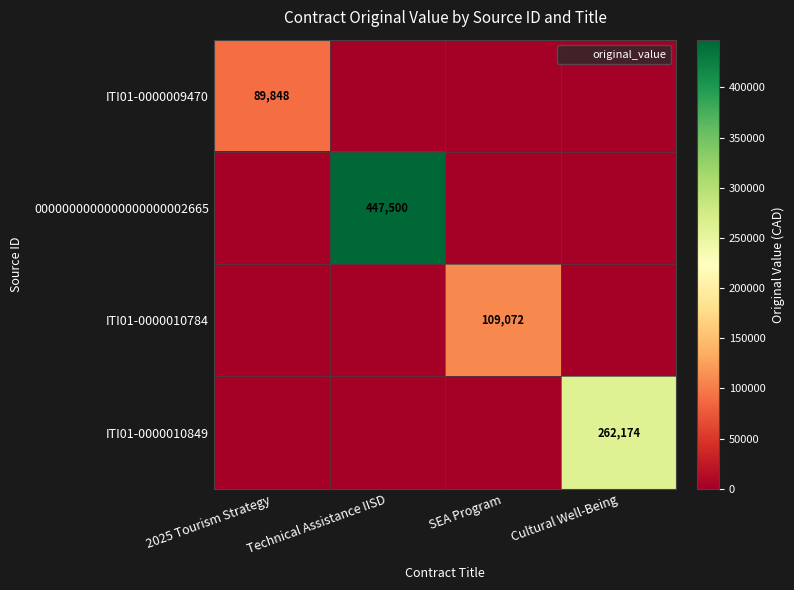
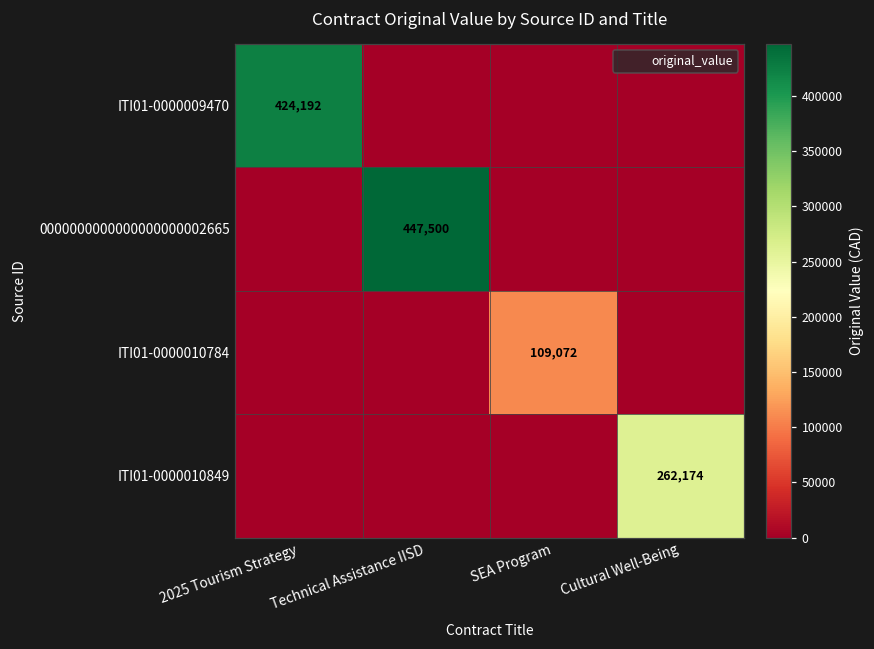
  {
    "ITI01-0000009470": {
-     "2025 Tourism Strategy": "89,848"
+     "2025 Tourism Strategy": "424,192"
    },
    "0000000000000000000002665": {
      "Technical Assistance IISD": "447,500"
    },
    "ITI01-0000010784": {
      "SEA Program": "109,072"
    },
    "ITI01-0000010849": {
      "Cultural Well-Being": "262,174"
    }
  }
